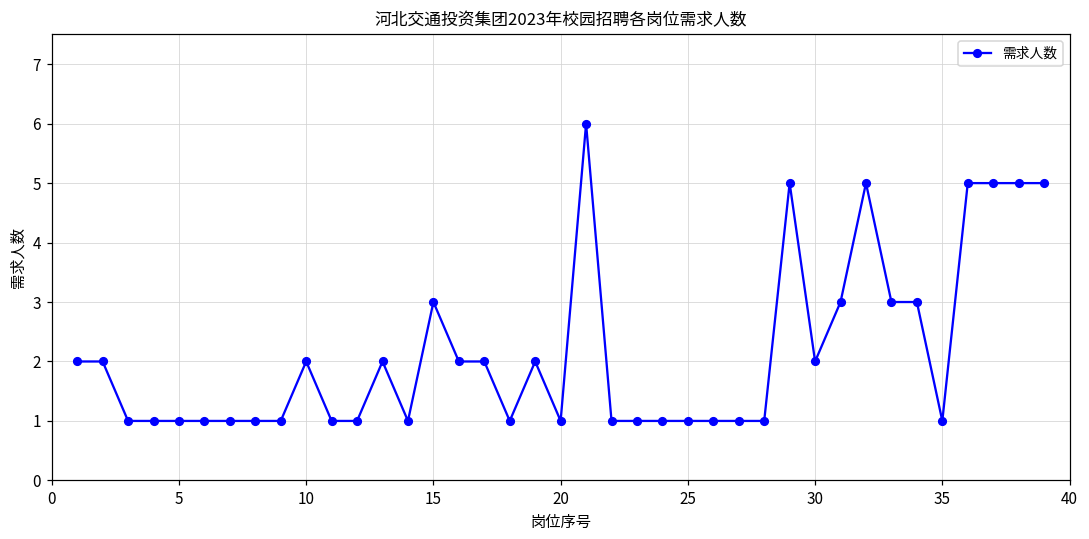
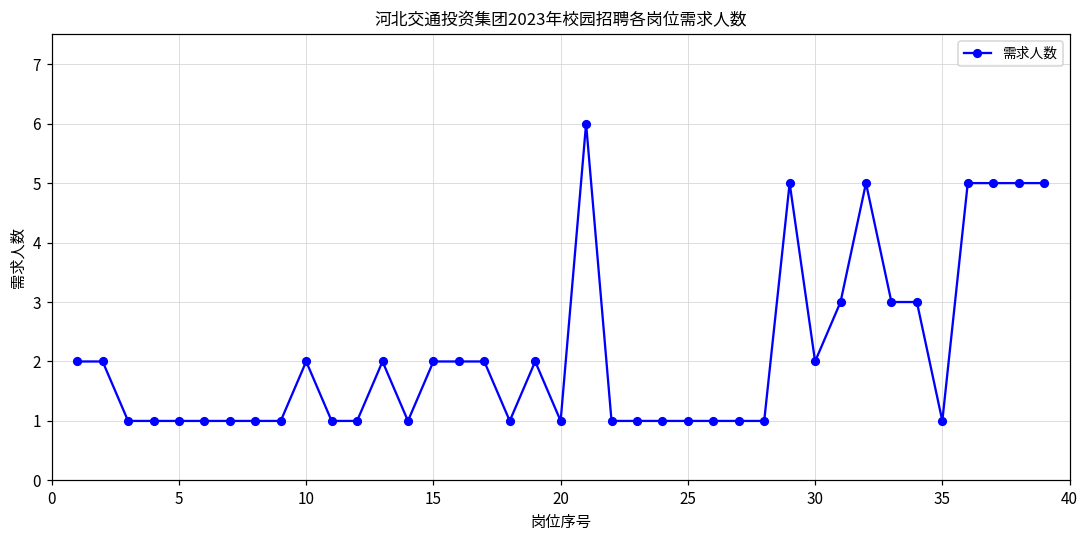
  {
    "5": 1,
    "10": 2,
-   "15": 3,
+   "15": 2,
    "20": 1,
    "25": 1,
    "30": 2,
    "35": 1
  }
